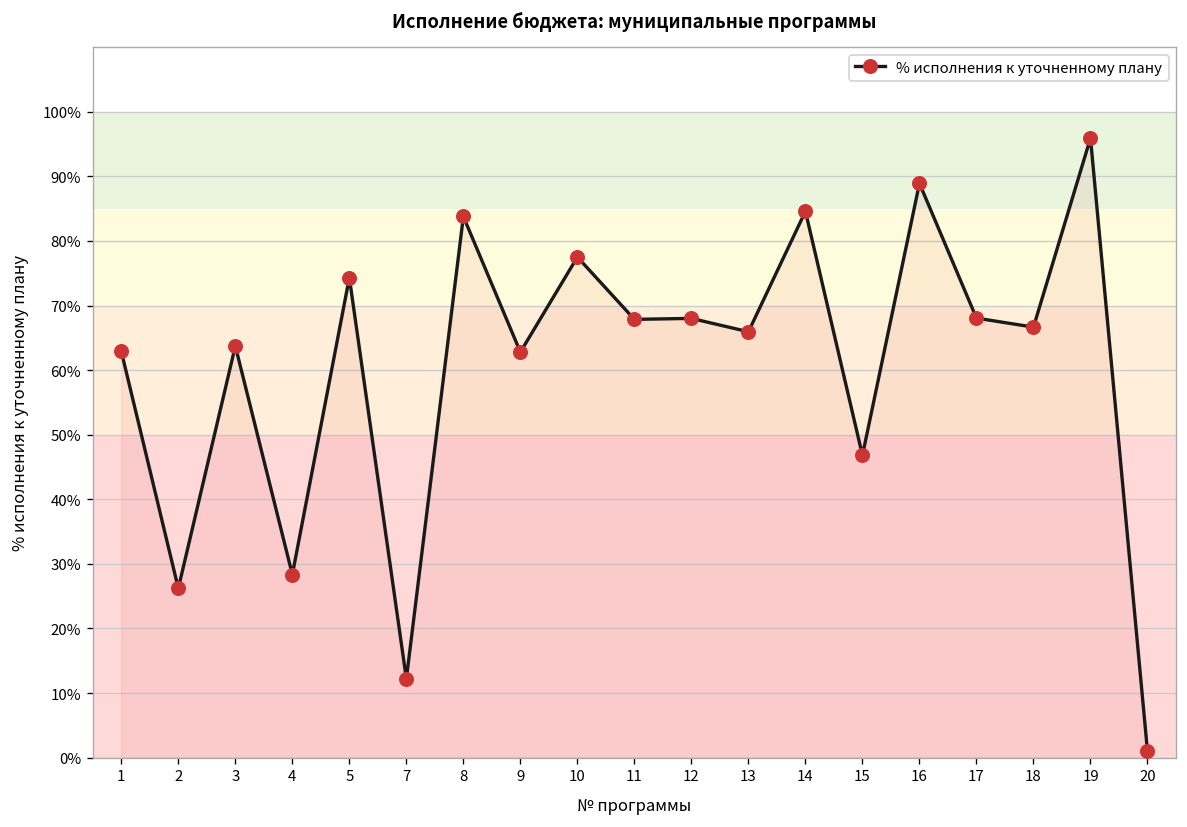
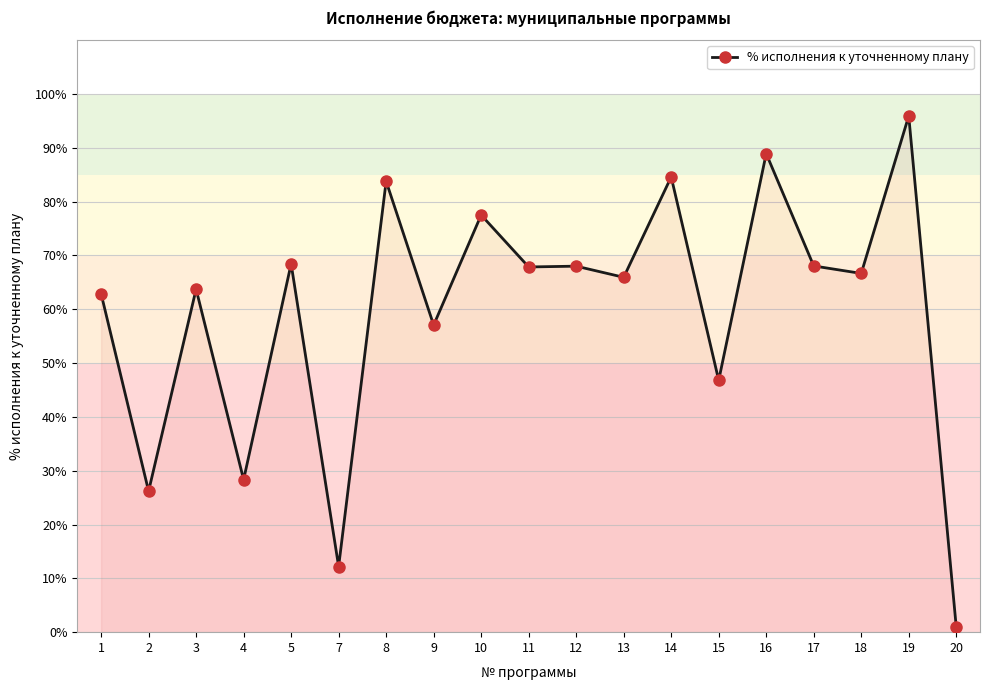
  {
    "1": "63%",
    "2": "26%",
    "3": "64%",
    "4": "28%",
-   "5": "74%",
+   "5": "68%",
    "7": "12%",
    "8": "84%",
-   "9": "63%",
+   "9": "57%",
    "10": "78%",
    "11": "68%",
    "12": "68%",
    "13": "66%",
    "14": "85%",
    "15": "47%",
    "16": "89%",
    "17": "68%",
    "18": "67%",
    "19": "96%",
    "20": "1%"
  }
